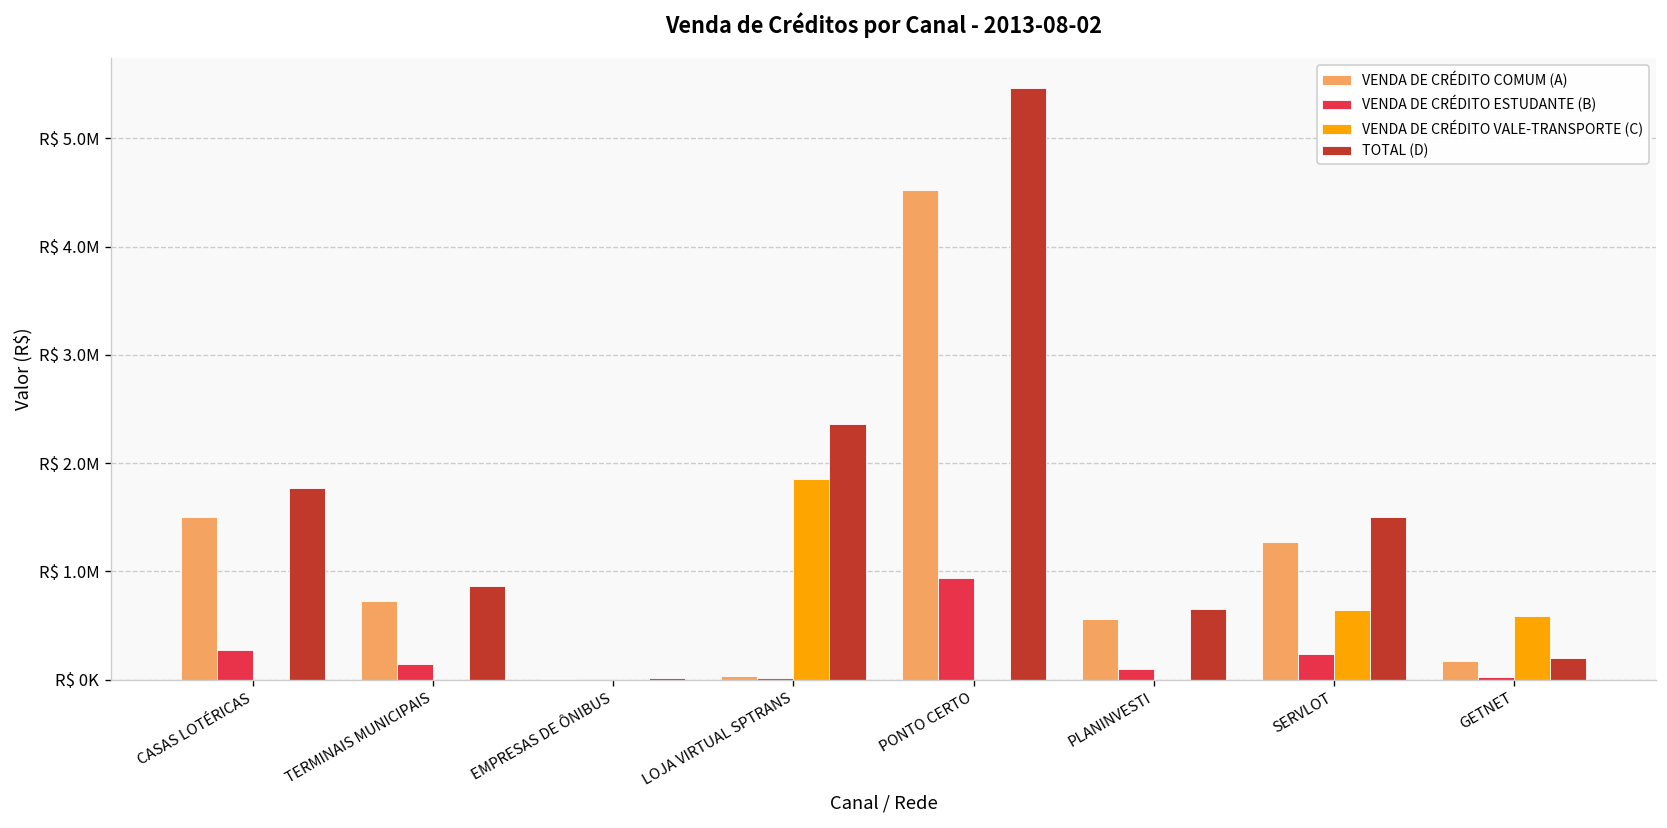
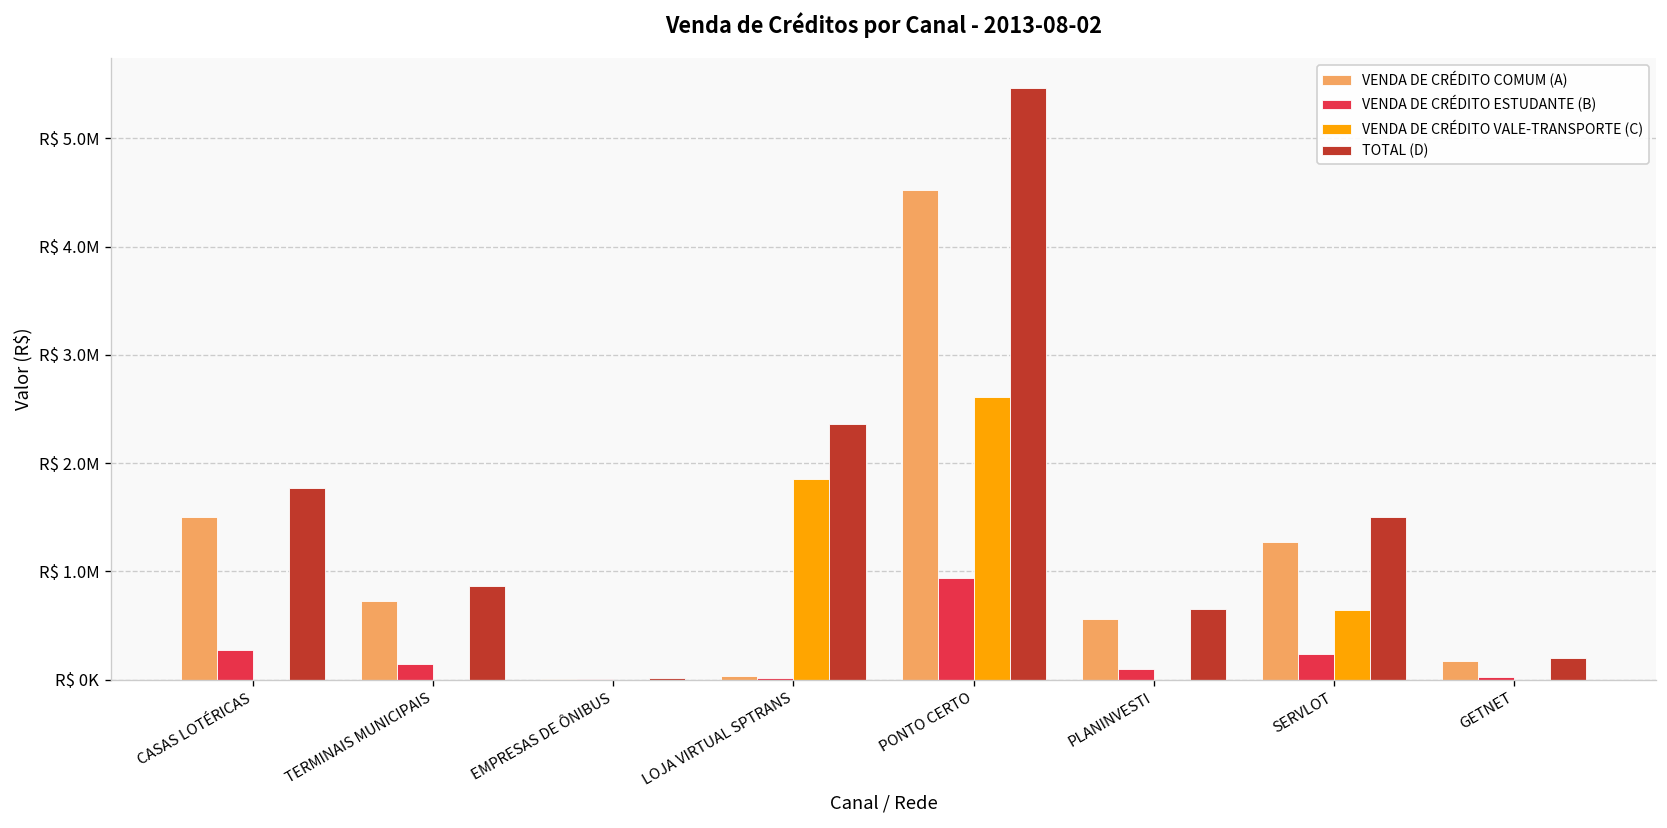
  {
    "VENDA DE CRÉDITO COMUM (A)": {
      "CASAS LOTÉRICAS": "R$ 1500000",
      "TERMINAIS MUNICIPAIS": "R$ 700000",
      "LOJA VIRTUAL SPTRANS": "R$ 0",
      "PONTO CERTO": "R$ 4500000",
      "PLANINVESTI": "R$ 600000",
      "SERVLOT": "R$ 1300000",
      "GETNET": "R$ 200000"
    },
    "VENDA DE CRÉDITO VALE-TRANSPORTE (C)": {
      "CASAS LOTÉRICAS": "R$ 0",
      "TERMINAIS MUNICIPAIS": "R$ 0",
      "EMPRESAS DE ÔNIBUS": "R$ 0",
      "LOJA VIRTUAL SPTRANS": "R$ 1900000",
-     "PONTO CERTO": "R$ 0",
+     "PONTO CERTO": "R$ 2600000",
      "PLANINVESTI": "R$ 0",
      "SERVLOT": "R$ 600000",
-     "GETNET": "R$ 600000"
+     "GETNET": "R$ 0"
    }
  }
